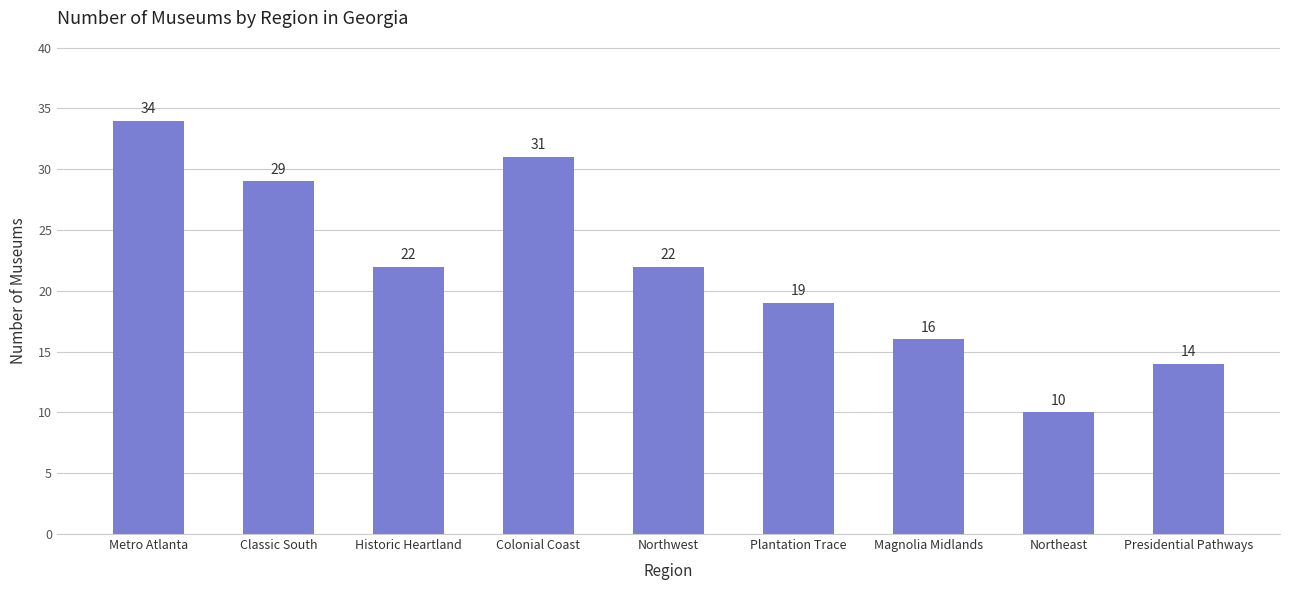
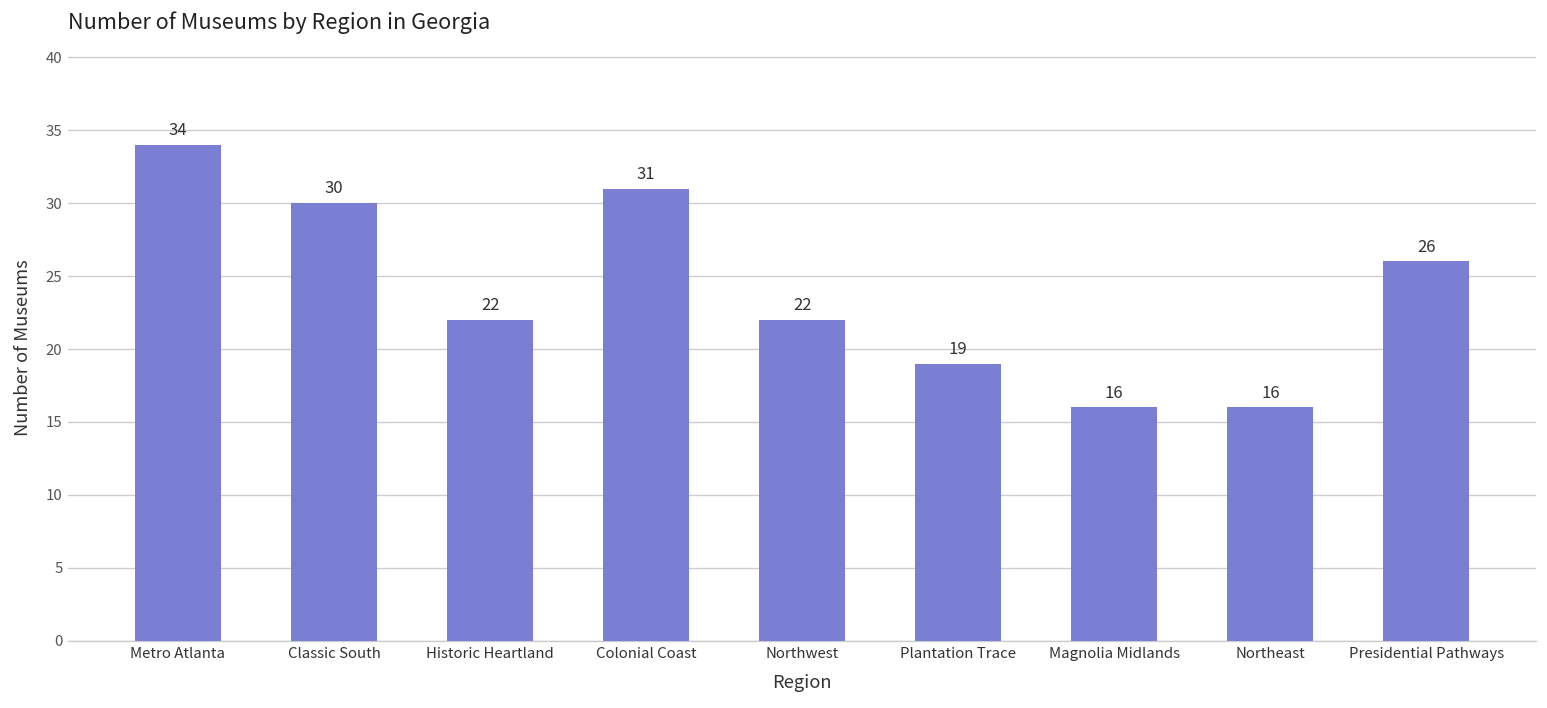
  {
    "Metro Atlanta": 34,
-   "Classic South": 29,
+   "Classic South": 30,
    "Historic Heartland": 22,
    "Colonial Coast": 31,
    "Northwest": 22,
    "Plantation Trace": 19,
    "Magnolia Midlands": 16,
-   "Northeast": 10,
-   "Presidential Pathways": 14
+   "Northeast": 16,
+   "Presidential Pathways": 26
  }
